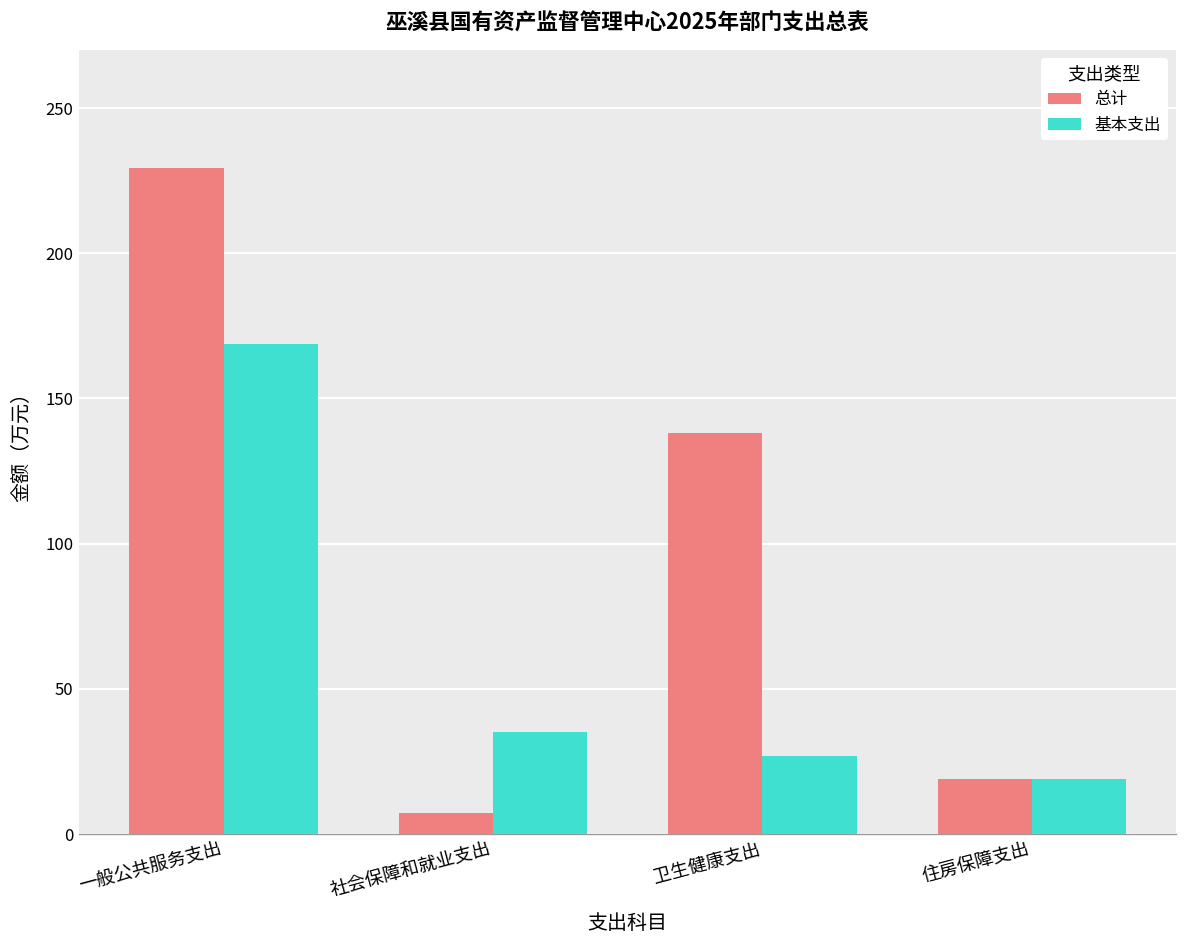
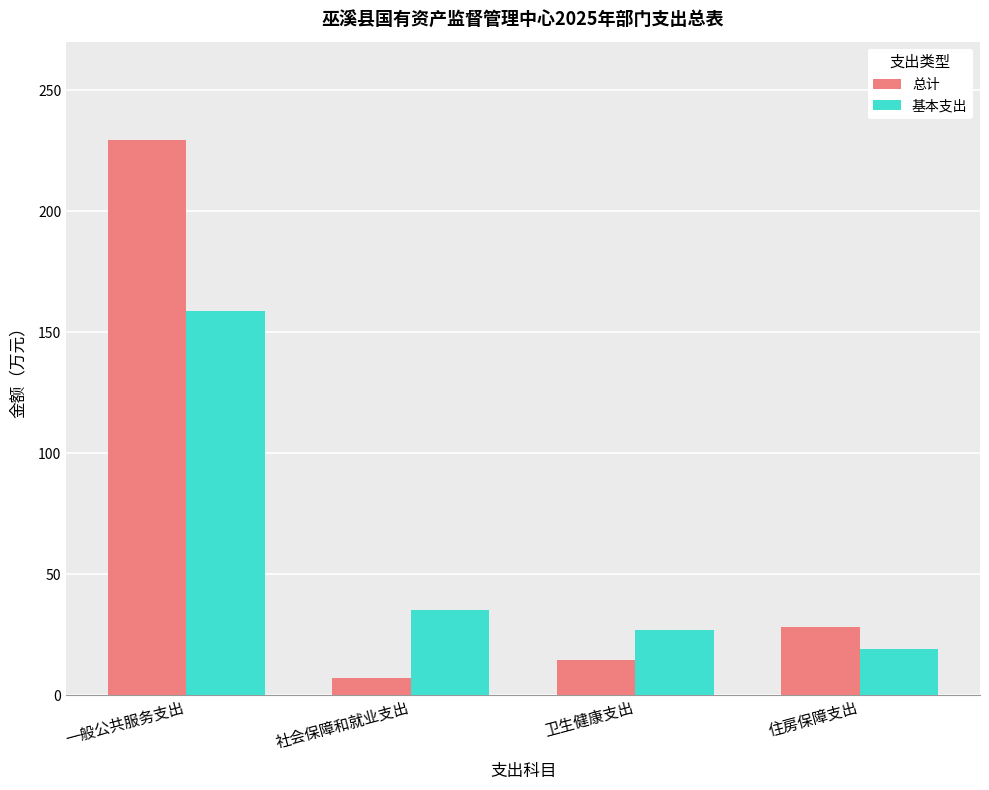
  {
    "总计": {
      "一般公共服务支出": 229,
      "社会保障和就业支出": 7,
-     "卫生健康支出": 138,
-     "住房保障支出": 19
+     "卫生健康支出": 15,
+     "住房保障支出": 28
    },
    "基本支出": {
-     "一般公共服务支出": 169,
+     "一般公共服务支出": 159,
      "社会保障和就业支出": 35,
      "卫生健康支出": 27,
      "住房保障支出": 19
    }
  }
